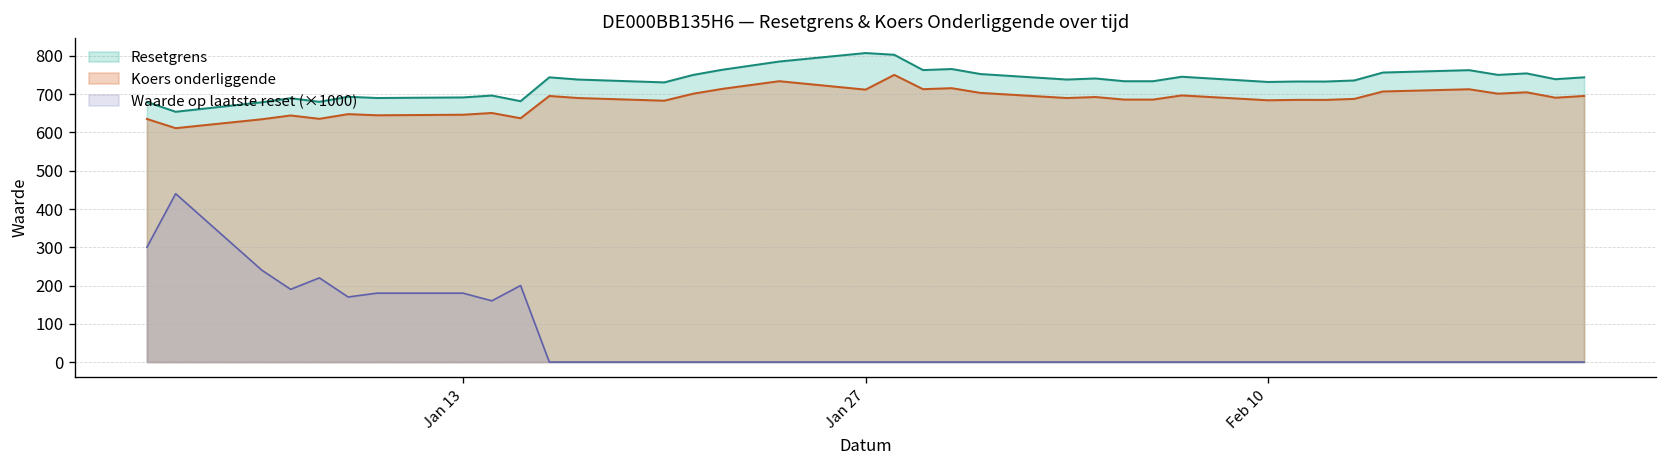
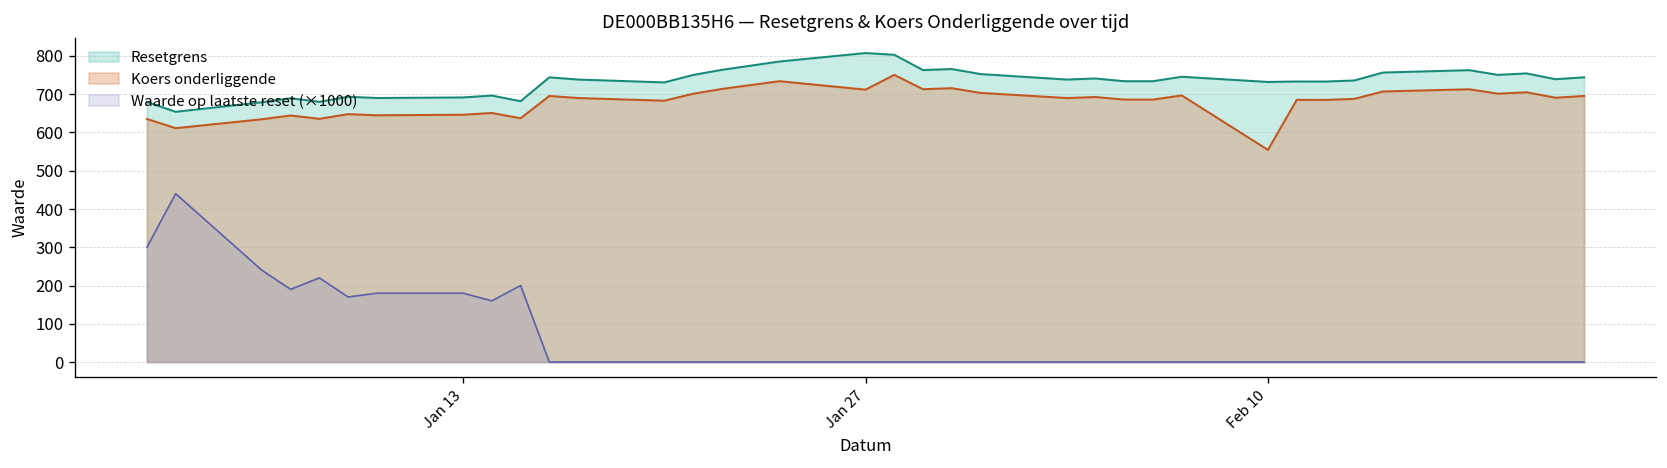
  {
    "Koers onderliggende": {
      "Jan 13": 650,
      "Jan 27": 710,
-     "Feb 10": 680
+     "Feb 10": 550
    }
  }
